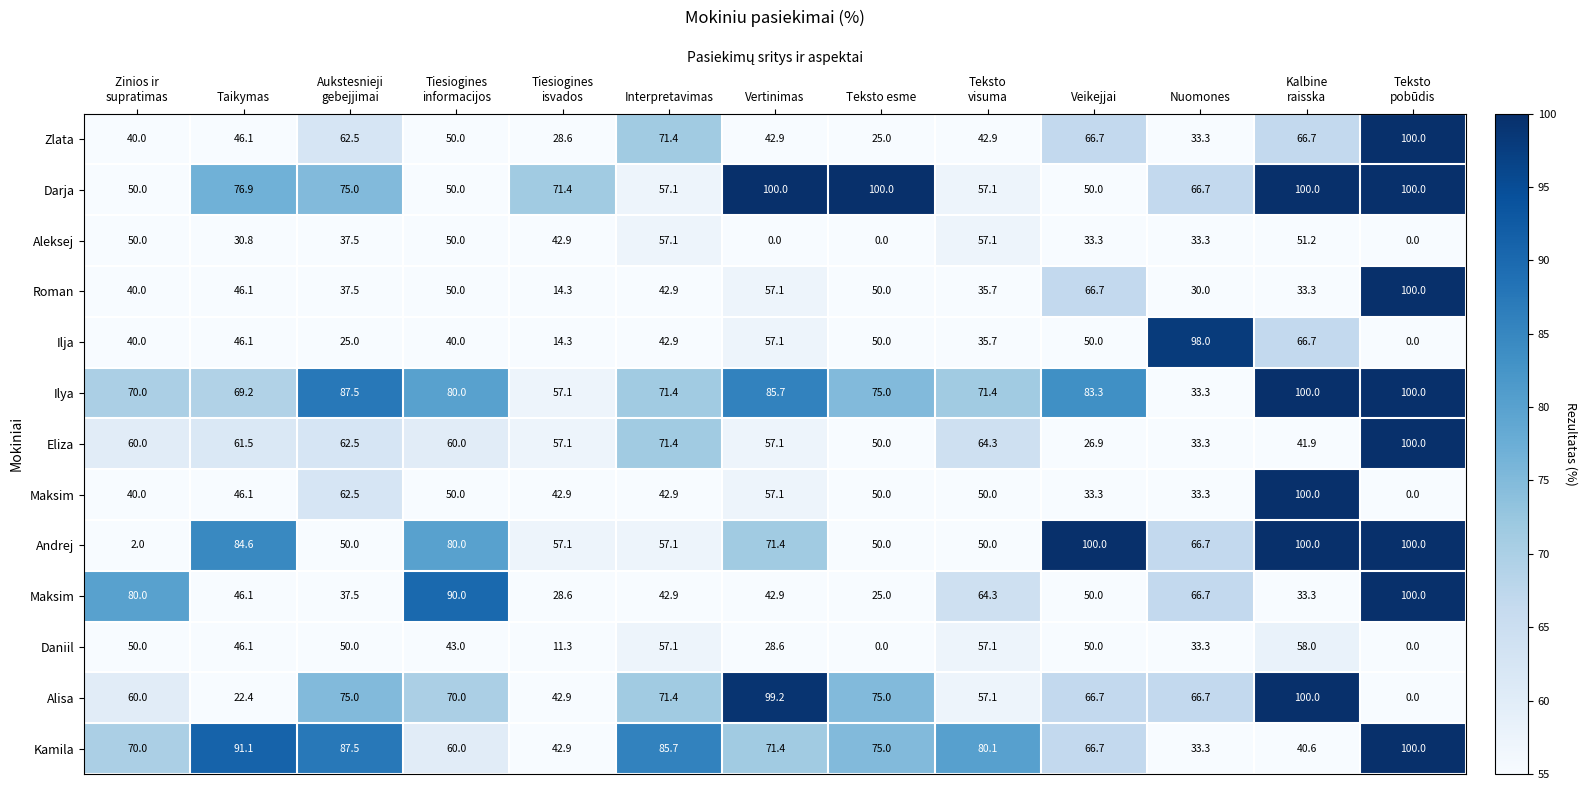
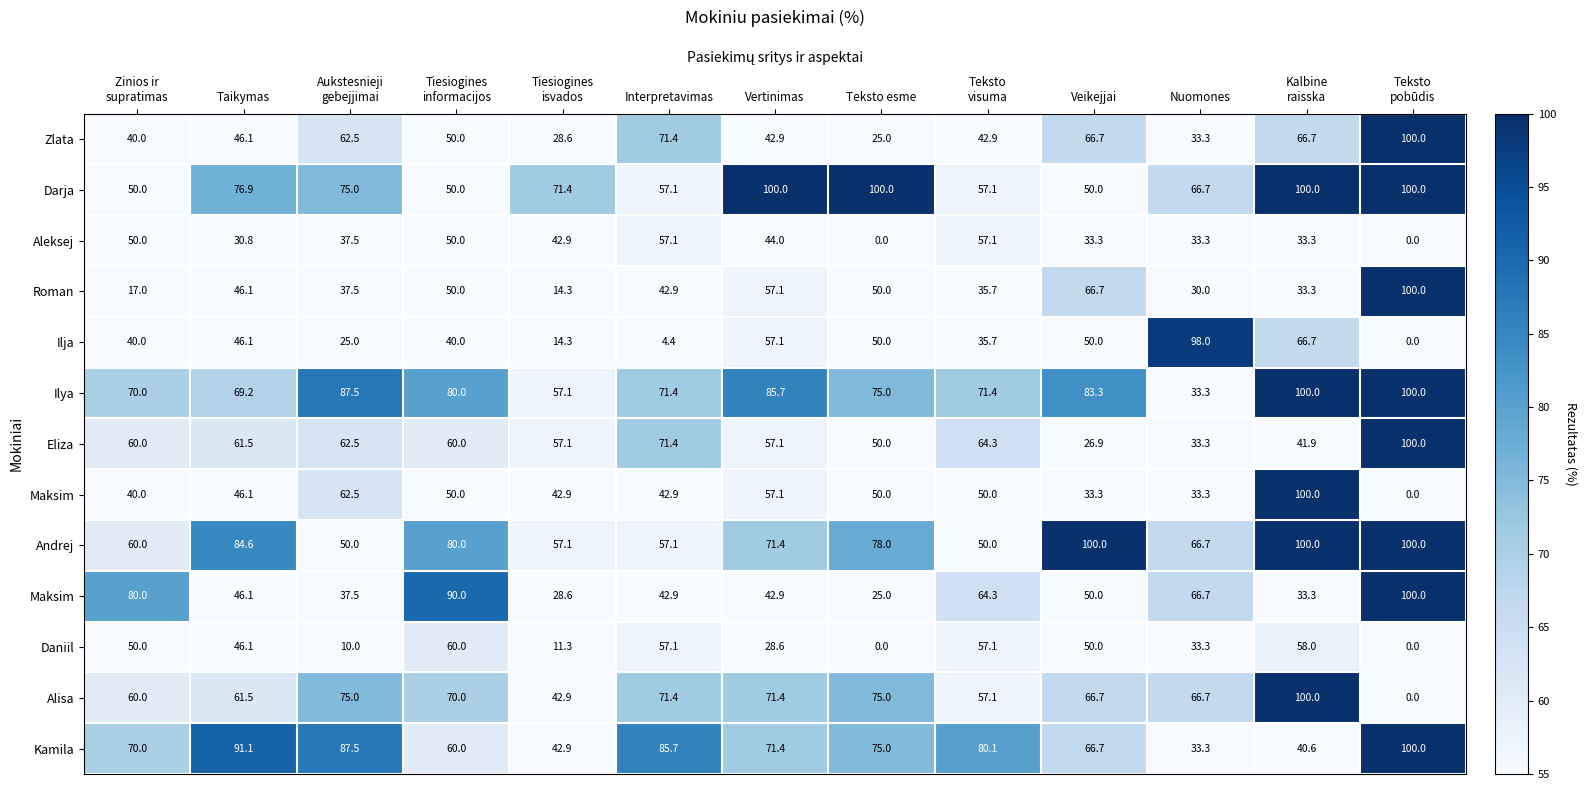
  {
    "Zlata": {
      "Zinios ir supratimas": 40.0,
      "Taikymas": 46.1,
      "Aukstesnieji gebejjimai": 62.5,
      "Tiesiogines informacijos": 50.0,
      "Tiesiogines isvados": 28.6,
      "Interpretavimas": 71.4,
      "Vertinimas": 42.9,
      "Teksto esme": 25.0,
      "Teksto visuma": 42.9,
      "Veikejjai": 66.7,
      "Nuomones": 33.3,
      "Kalbine raisska": 66.7,
      "Teksto pobūdis": 100.0
    },
    "Darja": {
      "Zinios ir supratimas": 50.0,
      "Taikymas": 76.9,
      "Aukstesnieji gebejjimai": 75.0,
      "Tiesiogines informacijos": 50.0,
      "Tiesiogines isvados": 71.4,
      "Interpretavimas": 57.1,
      "Vertinimas": 100.0,
      "Teksto esme": 100.0,
      "Teksto visuma": 57.1,
      "Veikejjai": 50.0,
      "Nuomones": 66.7,
      "Kalbine raisska": 100.0,
      "Teksto pobūdis": 100.0
    },
    "Aleksej": {
      "Zinios ir supratimas": 50.0,
      "Taikymas": 30.8,
      "Aukstesnieji gebejjimai": 37.5,
      "Tiesiogines informacijos": 50.0,
      "Tiesiogines isvados": 42.9,
      "Interpretavimas": 57.1,
-     "Vertinimas": 0.0,
+     "Vertinimas": 44.0,
      "Teksto esme": 0.0,
      "Teksto visuma": 57.1,
      "Veikejjai": 33.3,
      "Nuomones": 33.3,
-     "Kalbine raisska": 51.2,
+     "Kalbine raisska": 33.3,
      "Teksto pobūdis": 0.0
    },
    "Roman": {
-     "Zinios ir supratimas": 40.0,
+     "Zinios ir supratimas": 17.0,
      "Taikymas": 46.1,
      "Aukstesnieji gebejjimai": 37.5,
      "Tiesiogines informacijos": 50.0,
      "Tiesiogines isvados": 14.3,
      "Interpretavimas": 42.9,
      "Vertinimas": 57.1,
      "Teksto esme": 50.0,
      "Teksto visuma": 35.7,
      "Veikejjai": 66.7,
      "Nuomones": 30.0,
      "Kalbine raisska": 33.3,
      "Teksto pobūdis": 100.0
    },
    "Ilja": {
      "Zinios ir supratimas": 40.0,
      "Taikymas": 46.1,
      "Aukstesnieji gebejjimai": 25.0,
      "Tiesiogines informacijos": 40.0,
      "Tiesiogines isvados": 14.3,
-     "Interpretavimas": 42.9,
+     "Interpretavimas": 4.4,
      "Vertinimas": 57.1,
      "Teksto esme": 50.0,
      "Teksto visuma": 35.7,
      "Veikejjai": 50.0,
      "Nuomones": 98.0,
      "Kalbine raisska": 66.7,
      "Teksto pobūdis": 0.0
    },
    "Ilya": {
      "Zinios ir supratimas": 70.0,
      "Taikymas": 69.2,
      "Aukstesnieji gebejjimai": 87.5,
      "Tiesiogines informacijos": 80.0,
      "Tiesiogines isvados": 57.1,
      "Interpretavimas": 71.4,
      "Vertinimas": 85.7,
      "Teksto esme": 75.0,
      "Teksto visuma": 71.4,
      "Veikejjai": 83.3,
      "Nuomones": 33.3,
      "Kalbine raisska": 100.0,
      "Teksto pobūdis": 100.0
    },
    "Eliza": {
      "Zinios ir supratimas": 60.0,
      "Taikymas": 61.5,
      "Aukstesnieji gebejjimai": 62.5,
      "Tiesiogines informacijos": 60.0,
      "Tiesiogines isvados": 57.1,
      "Interpretavimas": 71.4,
      "Vertinimas": 57.1,
      "Teksto esme": 50.0,
      "Teksto visuma": 64.3,
      "Veikejjai": 26.9,
      "Nuomones": 33.3,
      "Kalbine raisska": 41.9,
      "Teksto pobūdis": 100.0
    },
    "Andrej": {
-     "Zinios ir supratimas": 2.0,
+     "Zinios ir supratimas": 60.0,
      "Taikymas": 84.6,
      "Aukstesnieji gebejjimai": 50.0,
      "Tiesiogines informacijos": 80.0,
      "Tiesiogines isvados": 57.1,
      "Interpretavimas": 57.1,
      "Vertinimas": 71.4,
-     "Teksto esme": 50.0,
+     "Teksto esme": 78.0,
      "Teksto visuma": 50.0,
      "Veikejjai": 100.0,
      "Nuomones": 66.7,
      "Kalbine raisska": 100.0,
      "Teksto pobūdis": 100.0
    },
    "Daniil": {
      "Zinios ir supratimas": 50.0,
      "Taikymas": 46.1,
-     "Aukstesnieji gebejjimai": 50.0,
-     "Tiesiogines informacijos": 43.0,
+     "Aukstesnieji gebejjimai": 10.0,
+     "Tiesiogines informacijos": 60.0,
      "Tiesiogines isvados": 11.3,
      "Interpretavimas": 57.1,
      "Vertinimas": 28.6,
      "Teksto esme": 0.0,
      "Teksto visuma": 57.1,
      "Veikejjai": 50.0,
      "Nuomones": 33.3,
      "Kalbine raisska": 58.0,
      "Teksto pobūdis": 0.0
    },
    "Alisa": {
      "Zinios ir supratimas": 60.0,
-     "Taikymas": 22.4,
+     "Taikymas": 61.5,
      "Aukstesnieji gebejjimai": 75.0,
      "Tiesiogines informacijos": 70.0,
      "Tiesiogines isvados": 42.9,
      "Interpretavimas": 71.4,
-     "Vertinimas": 99.2,
+     "Vertinimas": 71.4,
      "Teksto esme": 75.0,
      "Teksto visuma": 57.1,
      "Veikejjai": 66.7,
      "Nuomones": 66.7,
      "Kalbine raisska": 100.0,
      "Teksto pobūdis": 0.0
    },
    "Kamila": {
      "Zinios ir supratimas": 70.0,
      "Taikymas": 91.1,
      "Aukstesnieji gebejjimai": 87.5,
      "Tiesiogines informacijos": 60.0,
      "Tiesiogines isvados": 42.9,
      "Interpretavimas": 85.7,
      "Vertinimas": 71.4,
      "Teksto esme": 75.0,
      "Teksto visuma": 80.1,
      "Veikejjai": 66.7,
      "Nuomones": 33.3,
      "Kalbine raisska": 40.6,
      "Teksto pobūdis": 100.0
    }
  }
